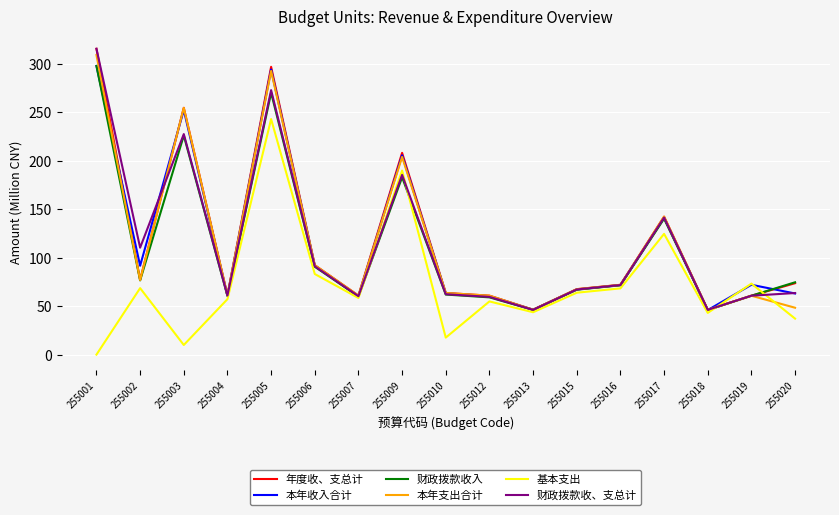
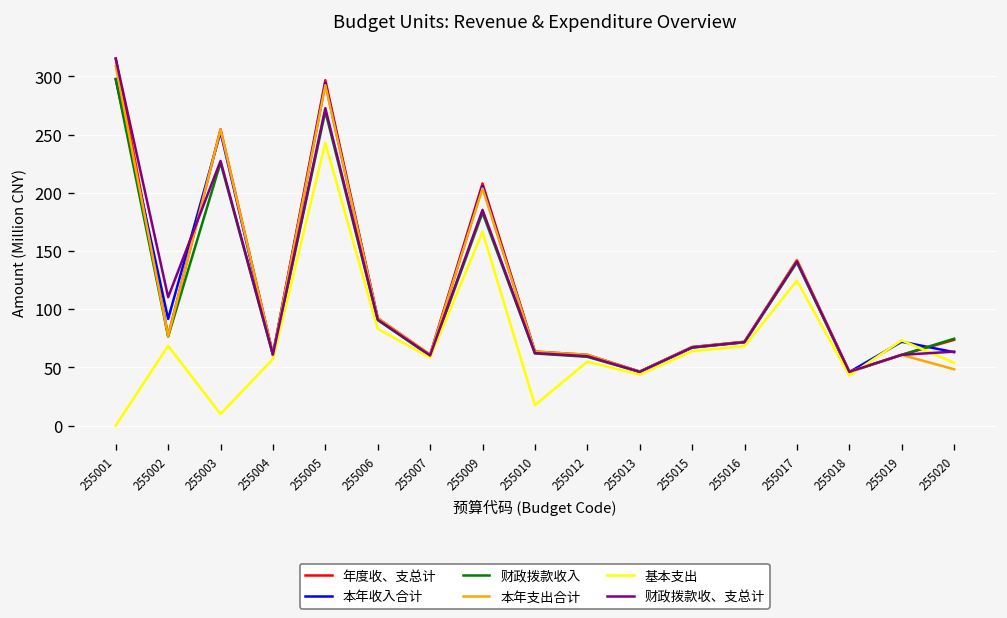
  {
    "年度收、支总计": {
      "255005": 300
    },
    "本年收入合计": {
      "255002": 90
    },
    "财政拨款收入": {
      "255005": 270
    },
    "本年支出合计": {
      "255001": 310,
      "255020": 50
    },
    "基本支出": {
      "255001": 0,
      "255002": 70,
      "255003": 10,
      "255004": 60,
      "255005": 240,
      "255006": 80,
-     "255009": 190,
+     "255009": 170,
      "255010": 20,
      "255012": 50,
      "255015": 60,
      "255016": 70,
      "255017": 120,
      "255018": 40,
-     "255020": 40
+     "255020": 50
    },
    "财政拨款收、支总计": {
      "255002": 110,
      "255005": 270
    }
  }
